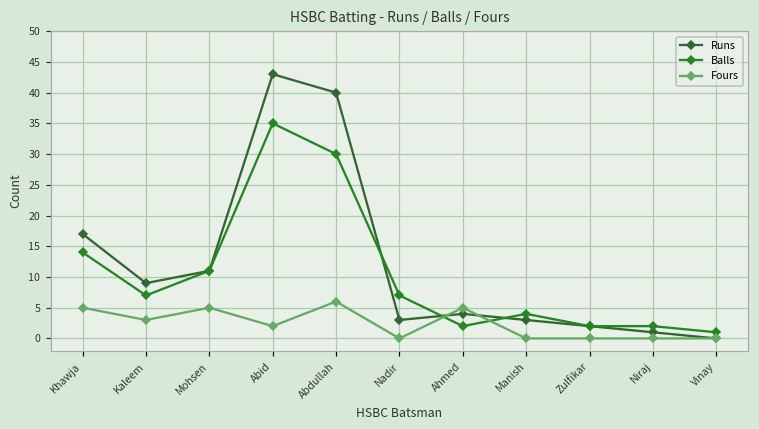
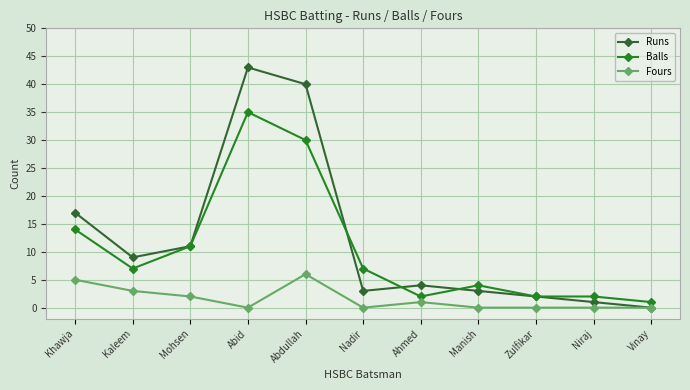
  {
    "Fours": {
      "Khawja": 5,
      "Kaleem": 3,
-     "Mohsen": 5,
-     "Abid": 2,
+     "Mohsen": 2,
+     "Abid": 0,
      "Abdullah": 6,
      "Nadir": 0,
-     "Ahmed": 5,
+     "Ahmed": 1,
      "Manish": 0,
      "Zulfikar": 0,
      "Niraj": 0
    }
  }
